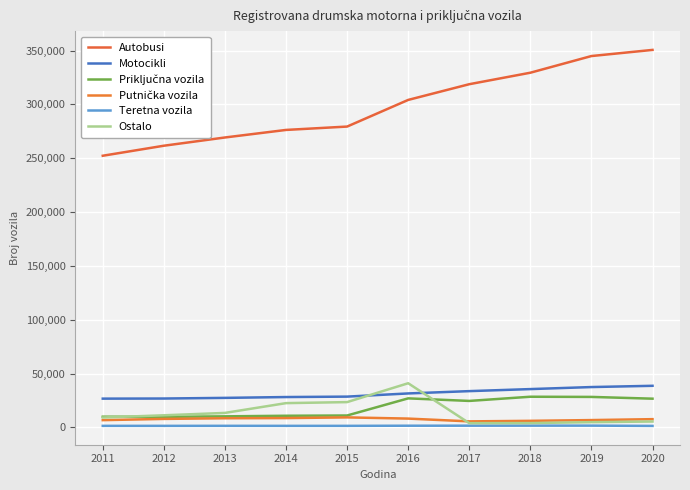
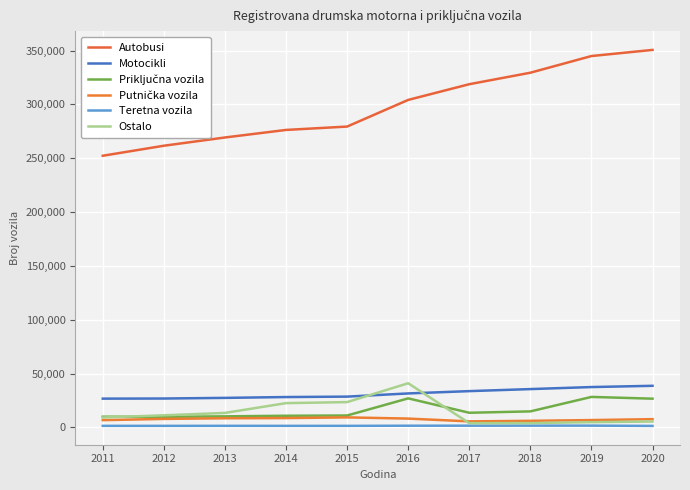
  {
    "Priključna vozila": {
      "2016": "27,000",
-     "2017": "25,000",
-     "2018": "28,000",
+     "2017": "14,000",
+     "2018": "15,000",
      "2019": "28,000",
      "2020": "27,000"
    },
    "Ostalo": {
      "2013": "13,000",
      "2014": "23,000",
      "2015": "23,000",
      "2016": "41,000"
    }
  }
